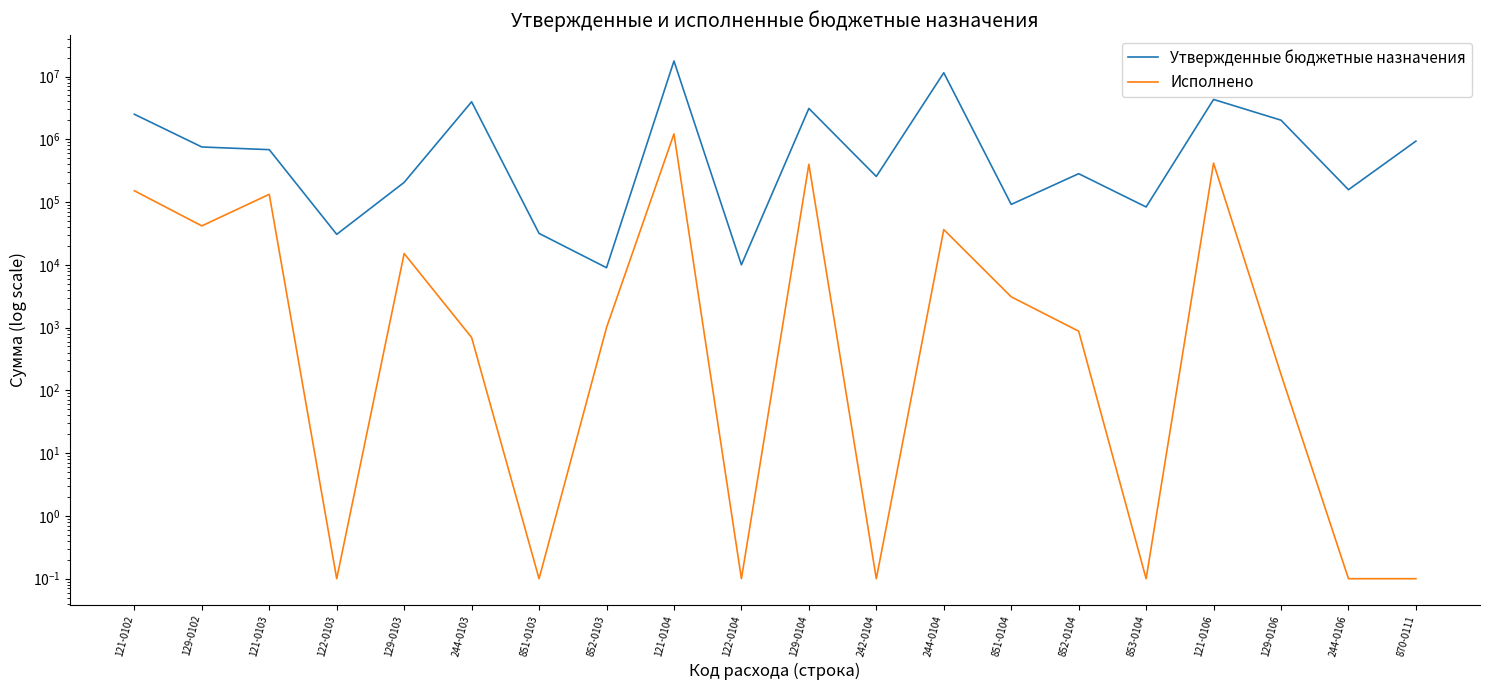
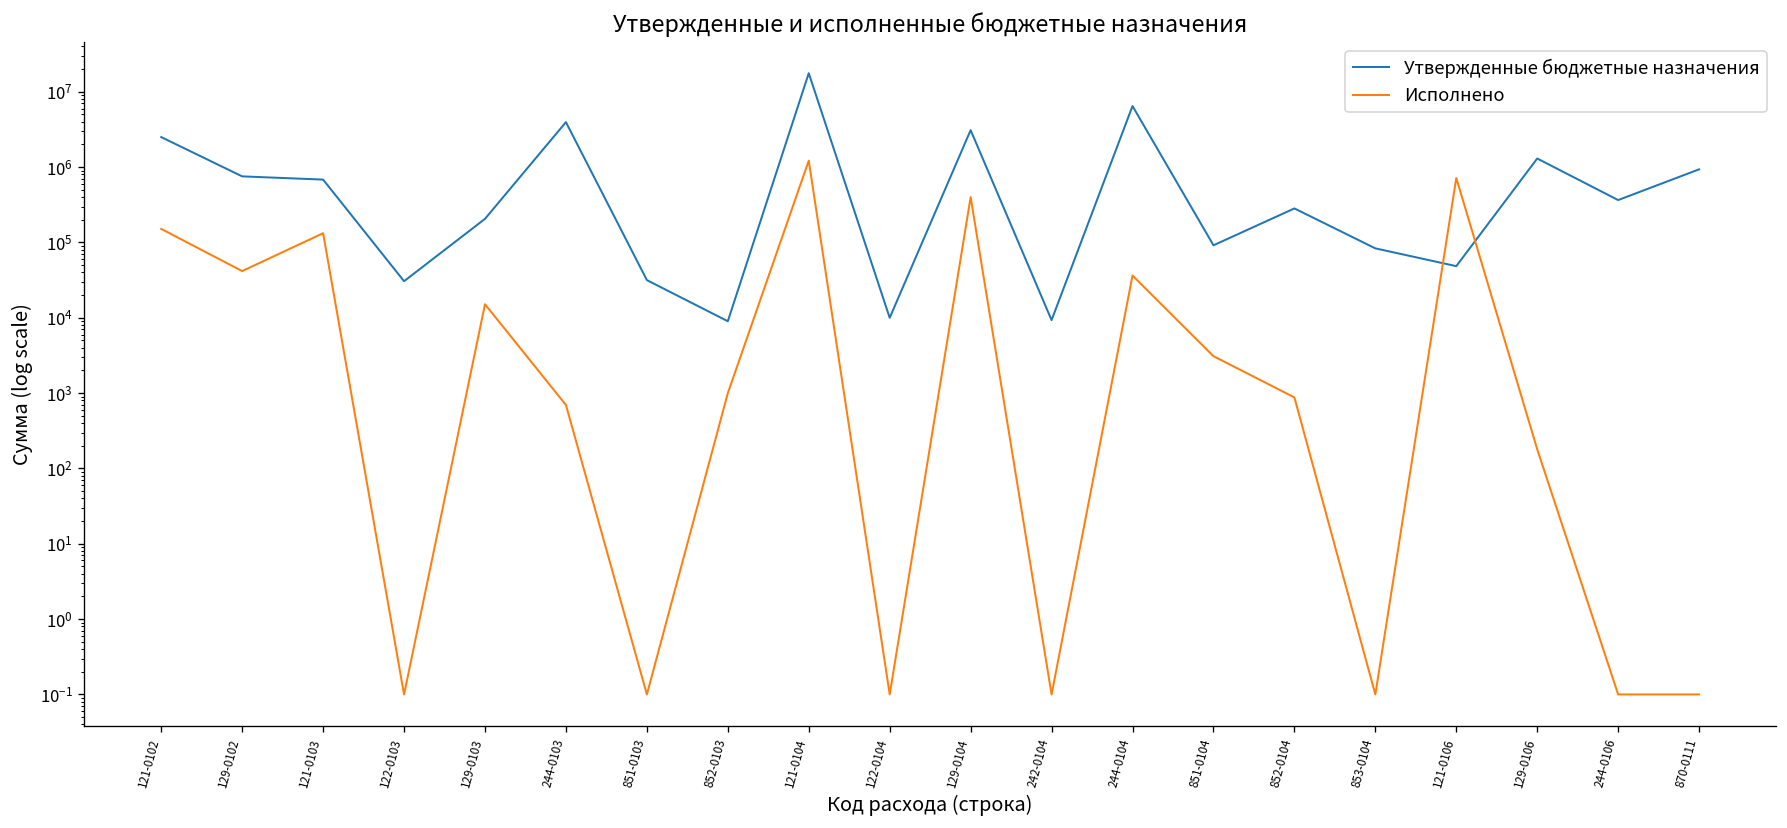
  {
    "Утвержденные бюджетные назначения": {
      "121-0102": 2500000,
      "129-0102": 800000,
      "121-0103": 700000,
      "122-0103": 30000,
      "129-0103": 210000,
      "244-0103": 4000000,
      "851-0103": 30000,
      "852-0103": 9000,
      "121-0104": 18000000,
      "122-0104": 10000,
      "129-0104": 3000000,
-     "242-0104": 260000,
-     "244-0104": 11000000,
+     "242-0104": 9000,
+     "244-0104": 6000000,
      "851-0104": 90000,
      "852-0104": 300000,
      "853-0104": 80000,
-     "121-0106": 4000000,
-     "129-0106": 2000000,
-     "244-0106": 160000,
+     "121-0106": 50000,
+     "129-0106": 1300000,
+     "244-0106": 400000,
      "870-0111": 900000
    },
    "Исполнено": {
      "121-0102": 150000,
      "129-0102": 40000,
      "121-0103": 130000,
      "122-0103": 0.10,
      "129-0103": 15000,
      "244-0103": 700,
      "851-0103": 0.10,
      "852-0103": 1000,
      "121-0104": 1200000,
      "122-0104": 0.10,
      "129-0104": 400000,
      "242-0104": 0.10,
      "244-0104": 40000,
      "851-0104": 3000,
      "852-0104": 900,
      "853-0104": 0.10,
-     "121-0106": 400000,
+     "121-0106": 700000,
      "129-0106": 180,
      "244-0106": 0.10,
      "870-0111": 0.10
    }
  }
